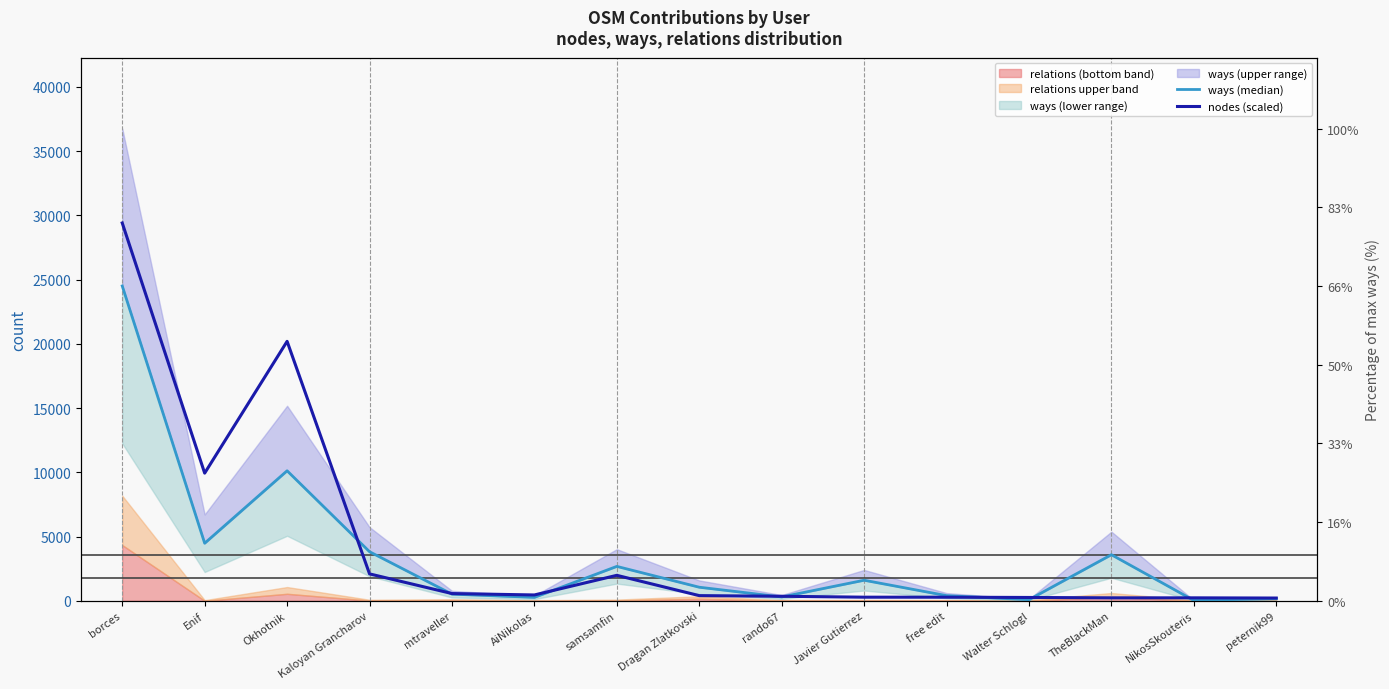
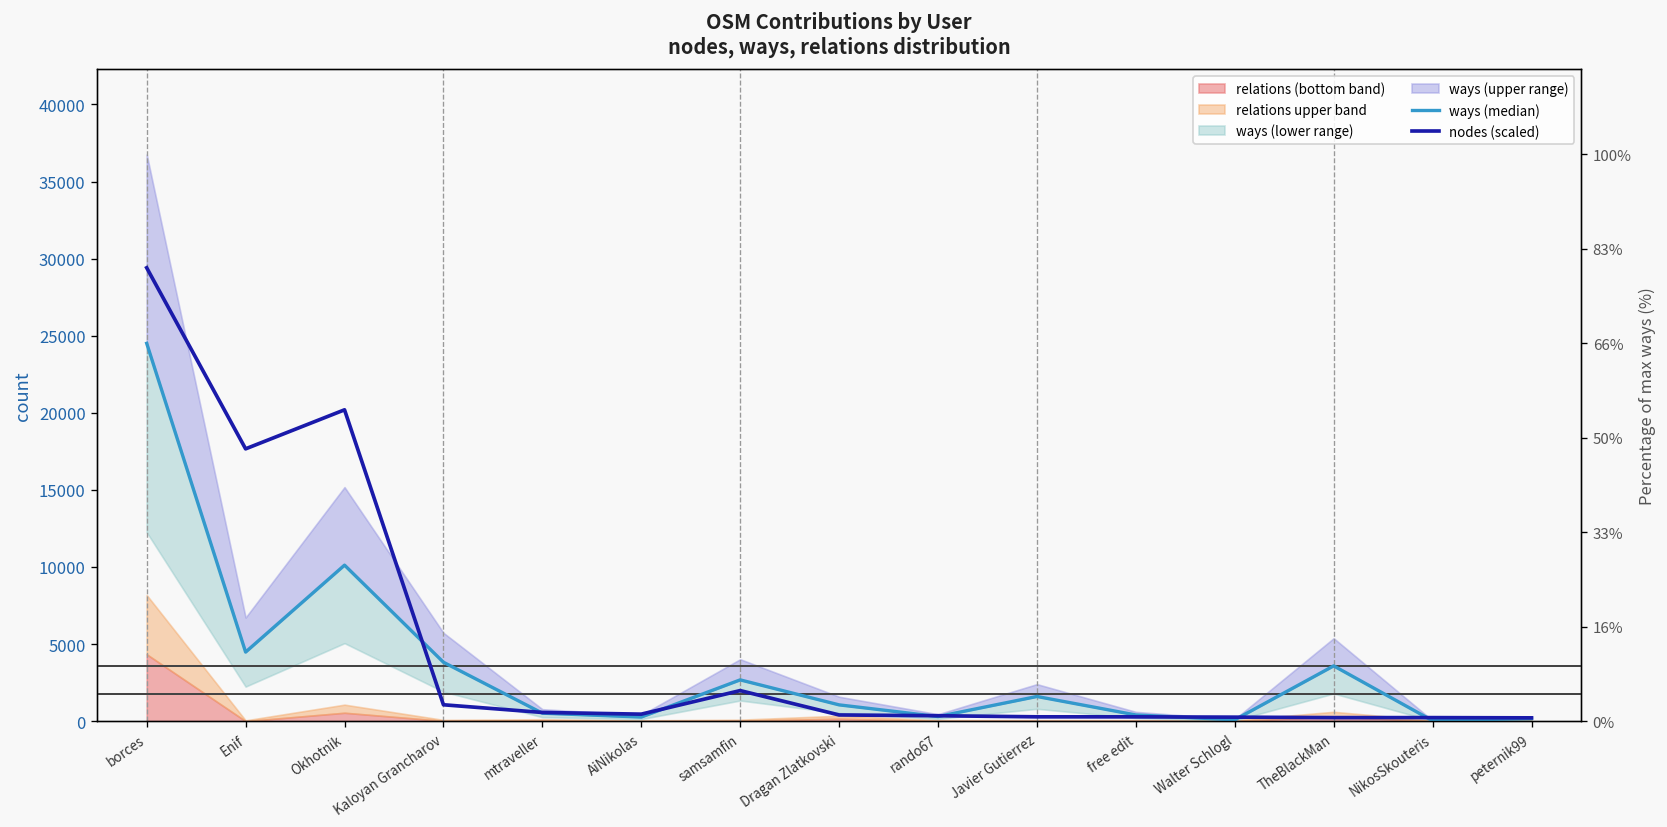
  {
    "nodes (scaled)": {
      "borces": 29400,
-     "Enif": 9900,
+     "Enif": 17700,
      "Okhotnik": 20200,
-     "Kaloyan Grancharov": 2100,
+     "Kaloyan Grancharov": 1100,
      "samsamfin": 2000,
      "Javier Gutierrez": 300
    }
  }
